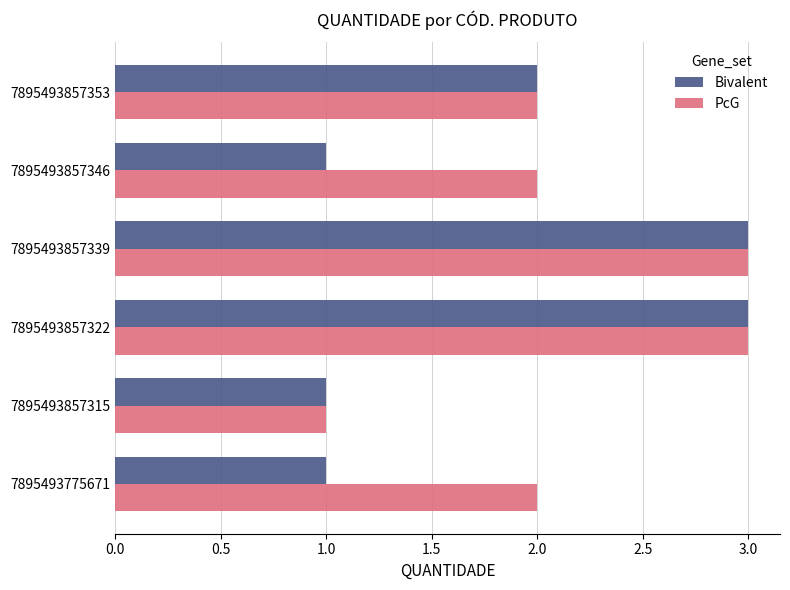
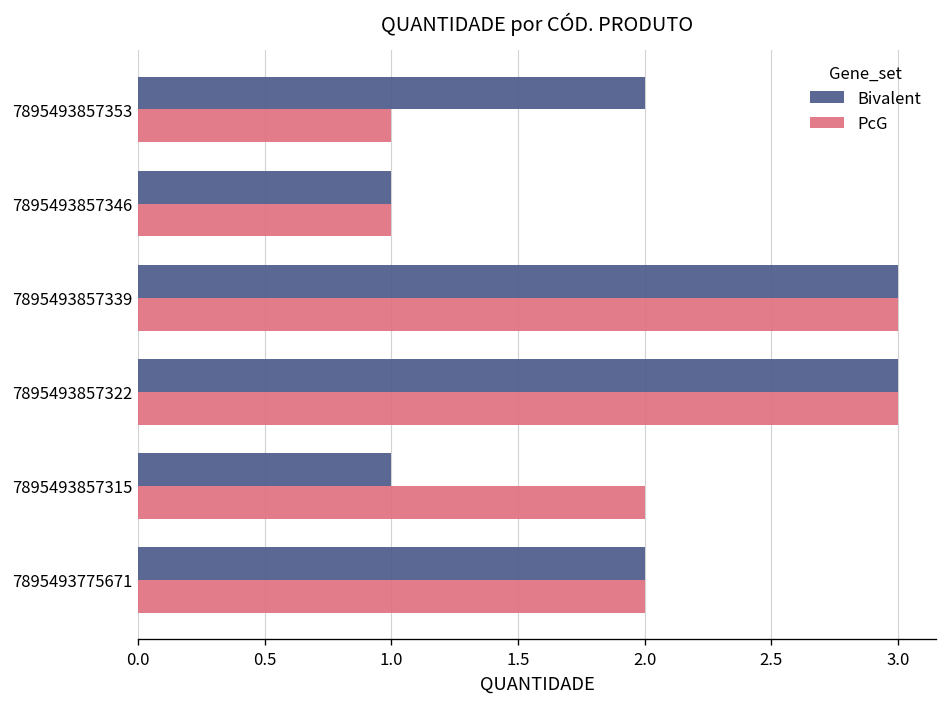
  {
    "Bivalent": {
      "7895493857353": 2,
      "7895493857346": 1,
      "7895493857339": 3,
      "7895493857322": 3,
      "7895493857315": 1,
-     "7895493775671": 1
+     "7895493775671": 2
    },
    "PcG": {
-     "7895493857353": 2,
-     "7895493857346": 2,
+     "7895493857353": 1,
+     "7895493857346": 1,
      "7895493857339": 3,
      "7895493857322": 3,
-     "7895493857315": 1,
+     "7895493857315": 2,
      "7895493775671": 2
    }
  }
